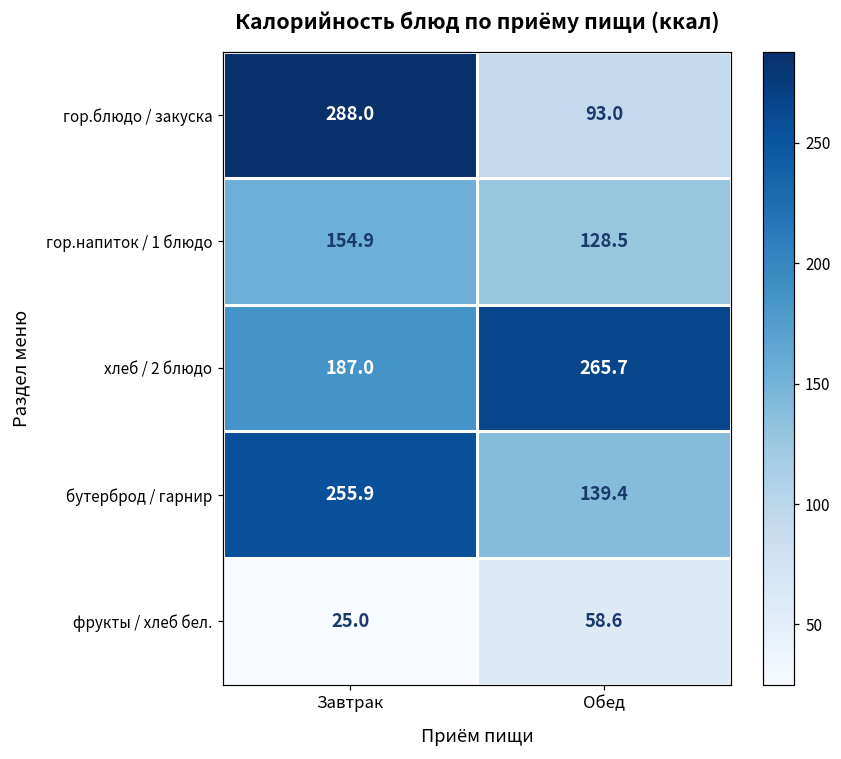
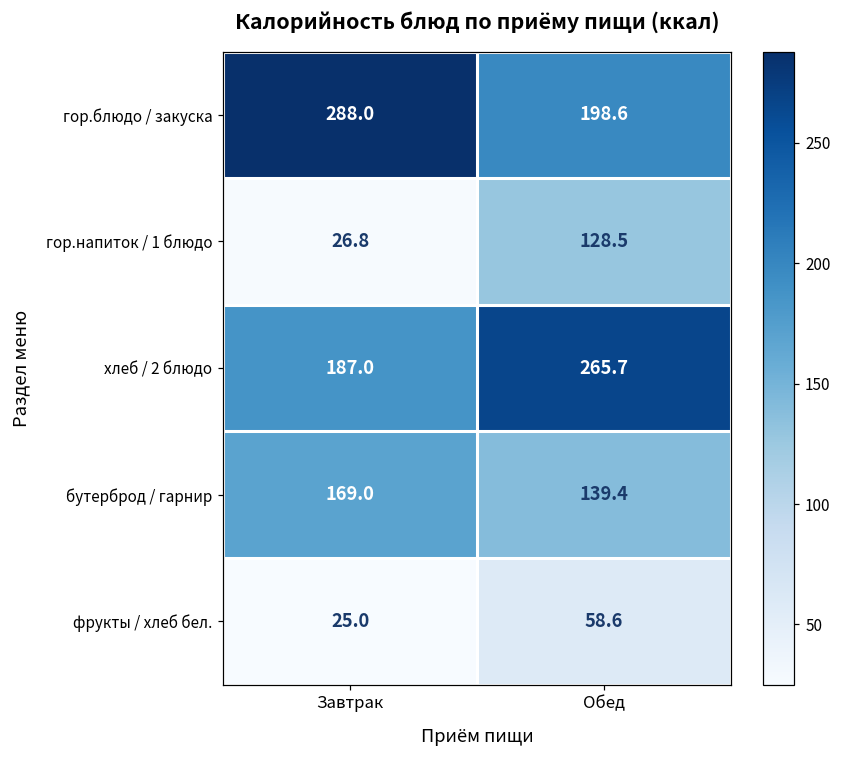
  {
    "гор.блюдо / закуска": {
      "Завтрак": 288.0,
-     "Обед": 93.0
+     "Обед": 198.6
    },
    "гор.напиток / 1 блюдо": {
-     "Завтрак": 154.9,
+     "Завтрак": 26.8,
      "Обед": 128.5
    },
    "хлеб / 2 блюдо": {
      "Завтрак": 187.0,
      "Обед": 265.7
    },
    "бутерброд / гарнир": {
-     "Завтрак": 255.9,
+     "Завтрак": 169.0,
      "Обед": 139.4
    },
    "фрукты / хлеб бел.": {
      "Завтрак": 25.0,
      "Обед": 58.6
    }
  }
